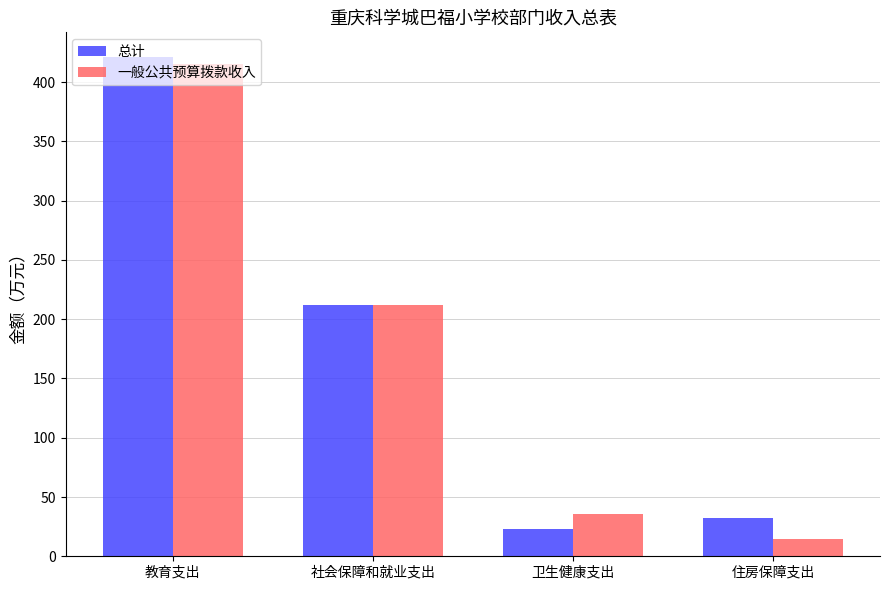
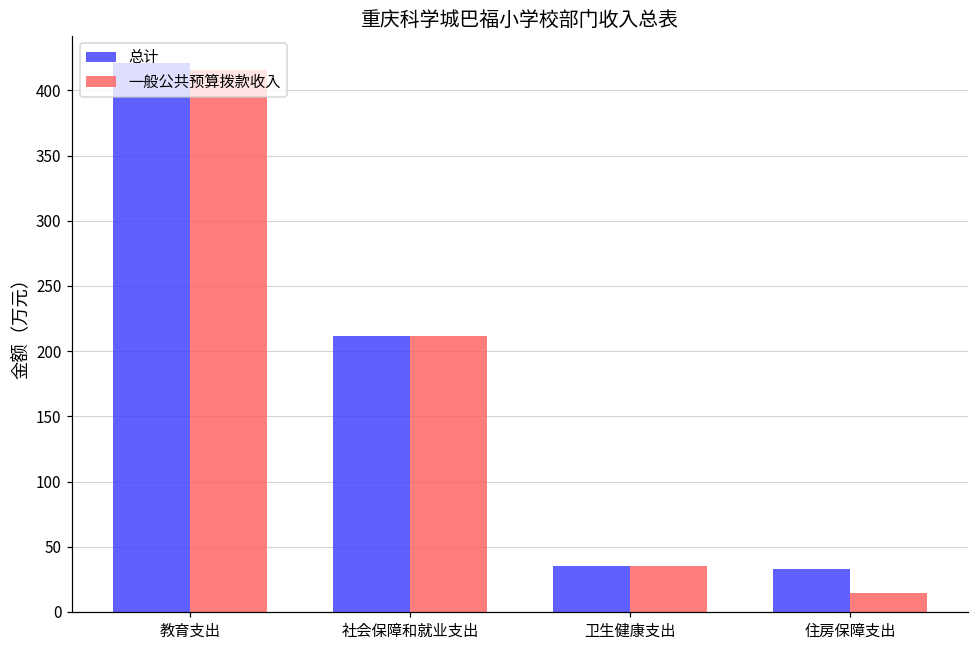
  {
    "总计": {
      "社会保障和就业支出": 212,
-     "卫生健康支出": 23,
+     "卫生健康支出": 36,
      "住房保障支出": 33
    },
    "一般公共预算拨款收入": {
      "社会保障和就业支出": 212,
      "卫生健康支出": 36,
      "住房保障支出": 15
    }
  }
